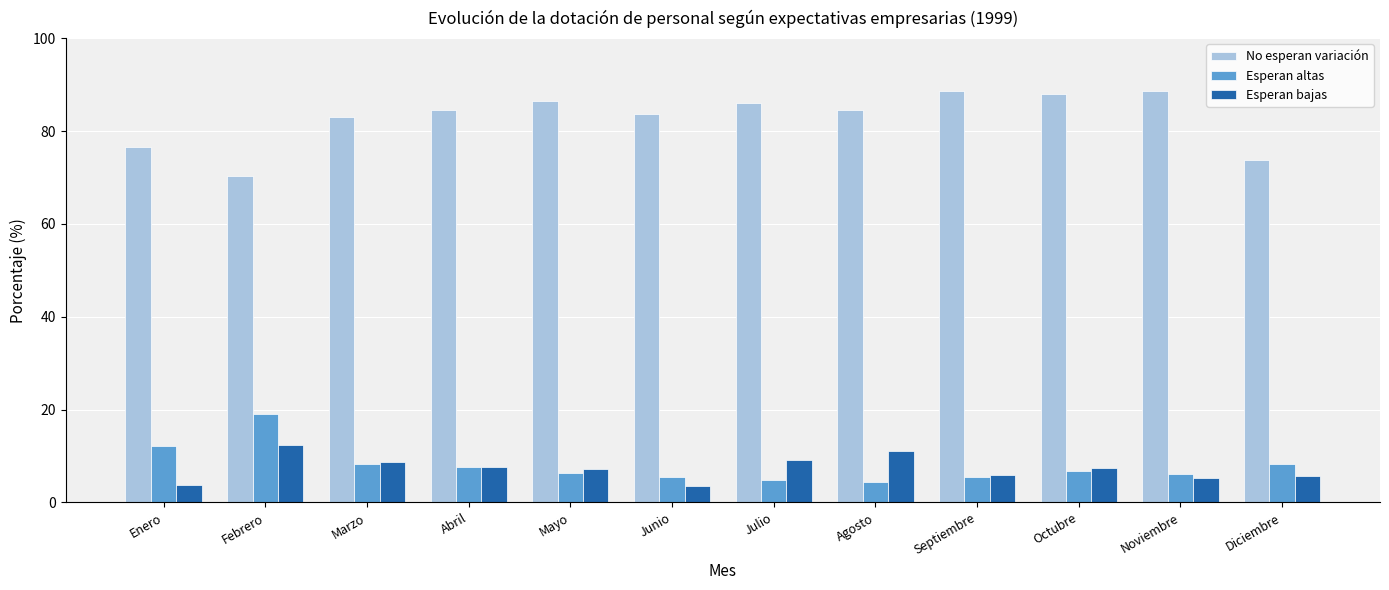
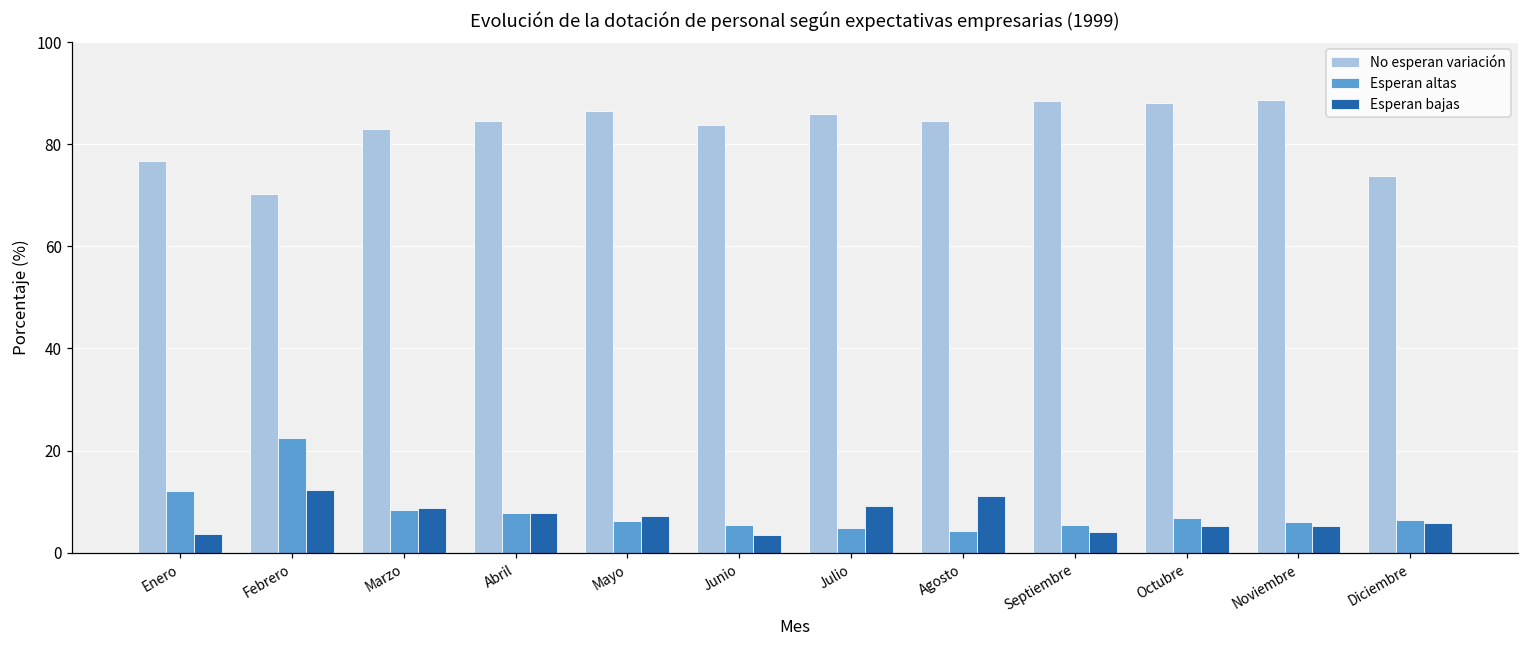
  {
    "No esperan variación": {
      "Enero": 77,
      "Febrero": 70,
      "Marzo": 83,
      "Abril": 85,
      "Mayo": 86,
      "Junio": 84,
      "Julio": 86,
      "Agosto": 85,
      "Septiembre": 89,
      "Octubre": 88,
      "Noviembre": 89,
      "Diciembre": 74
    },
    "Esperan altas": {
      "Enero": 12,
-     "Febrero": 19,
+     "Febrero": 22,
      "Marzo": 8,
      "Abril": 8,
      "Mayo": 6,
      "Junio": 6,
      "Julio": 5,
      "Agosto": 4,
      "Septiembre": 6,
      "Octubre": 7,
      "Noviembre": 6,
-     "Diciembre": 8
+     "Diciembre": 6
    },
    "Esperan bajas": {
      "Enero": 4,
      "Febrero": 12,
      "Marzo": 9,
      "Abril": 8,
      "Mayo": 7,
      "Junio": 3,
      "Julio": 9,
      "Agosto": 11,
-     "Septiembre": 6,
-     "Octubre": 7,
+     "Septiembre": 4,
+     "Octubre": 5,
      "Noviembre": 5,
      "Diciembre": 6
    }
  }
